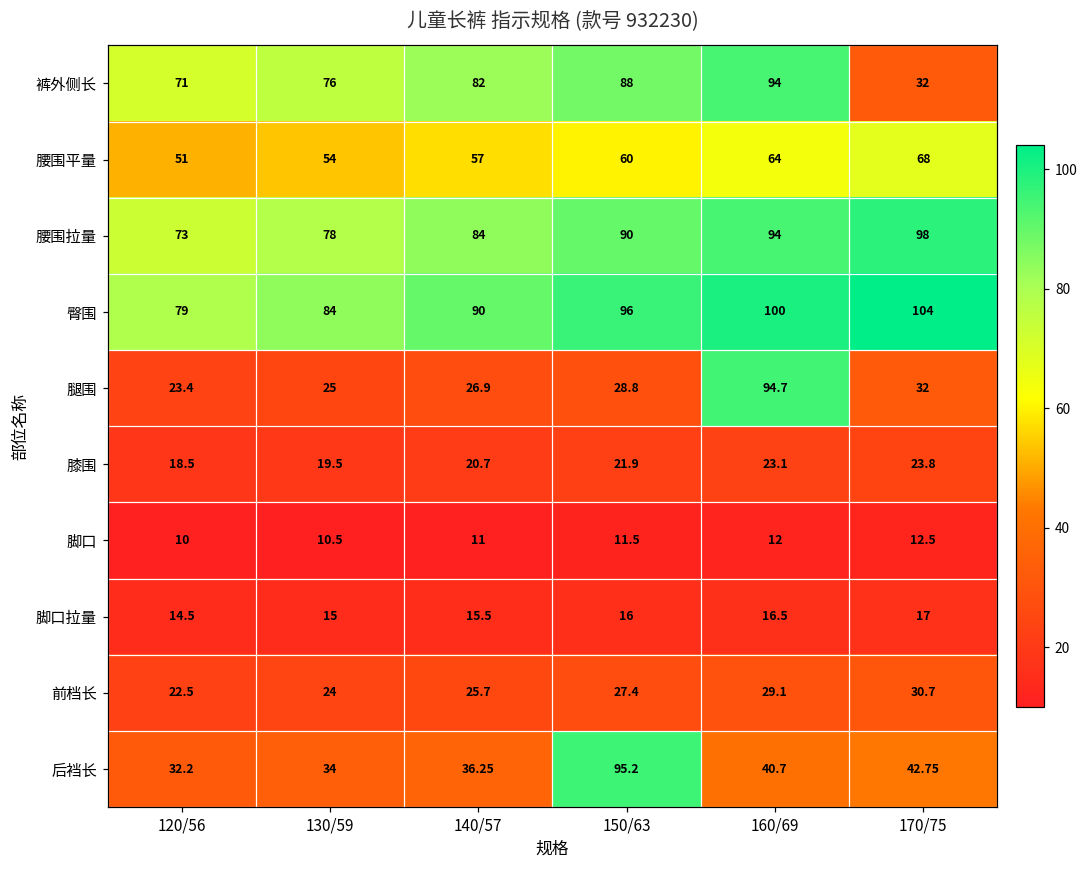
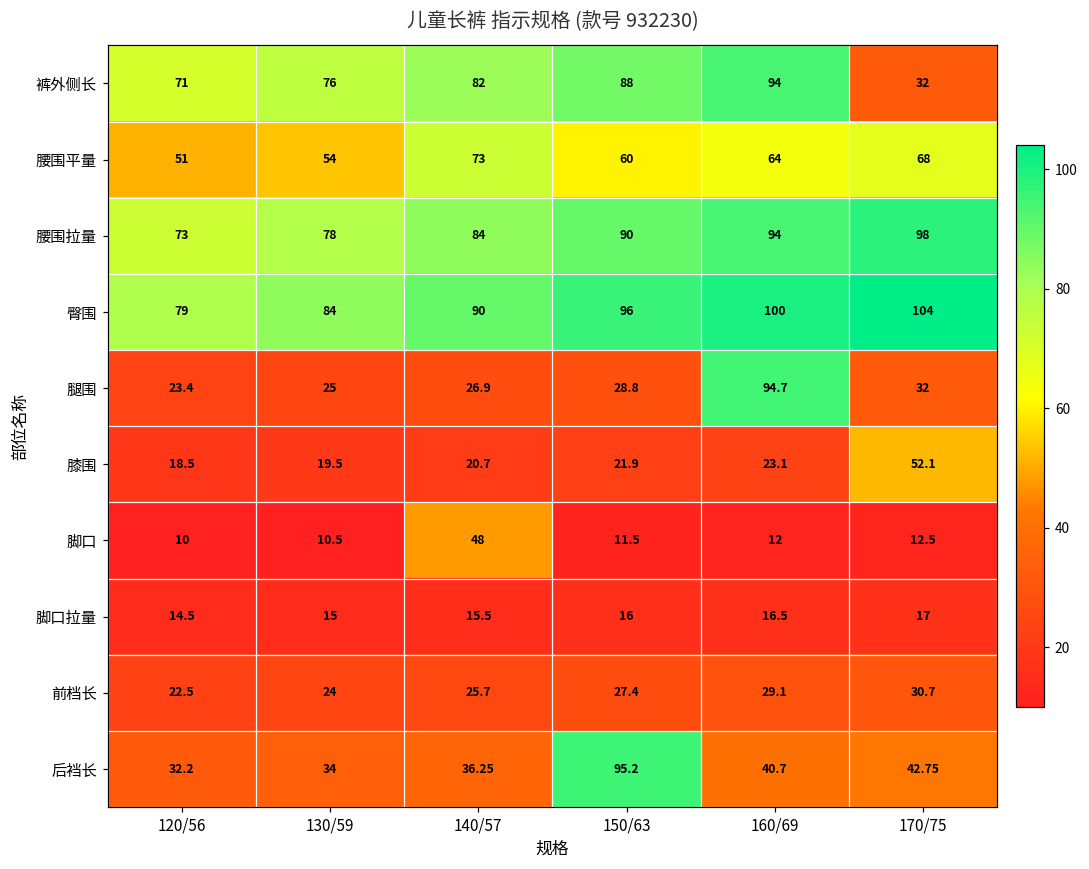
  {
    "裤外侧长": {
      "120/56": 71,
      "130/59": 76,
      "140/57": 82,
      "150/63": 88,
      "160/69": 94,
      "170/75": 32
    },
    "腰围平量": {
      "120/56": 51,
      "130/59": 54,
-     "140/57": 57,
+     "140/57": 73,
      "150/63": 60,
      "160/69": 64,
      "170/75": 68
    },
    "腰围拉量": {
      "120/56": 73,
      "130/59": 78,
      "140/57": 84,
      "150/63": 90,
      "160/69": 94,
      "170/75": 98
    },
    "臀围": {
      "120/56": 79,
      "130/59": 84,
      "140/57": 90,
      "150/63": 96,
      "160/69": 100,
      "170/75": 104
    },
    "腿围": {
      "120/56": 23.4,
      "130/59": 25,
      "140/57": 26.9,
      "150/63": 28.8,
      "160/69": 94.7,
      "170/75": 32
    },
    "膝围": {
      "120/56": 18.5,
      "130/59": 19.5,
      "140/57": 20.7,
      "150/63": 21.9,
      "160/69": 23.1,
-     "170/75": 23.8
+     "170/75": 52.1
    },
    "脚口": {
      "120/56": 10,
      "130/59": 10.5,
-     "140/57": 11,
+     "140/57": 48,
      "150/63": 11.5,
      "160/69": 12,
      "170/75": 12.5
    },
    "脚口拉量": {
      "120/56": 14.5,
      "130/59": 15,
      "140/57": 15.5,
      "150/63": 16,
      "160/69": 16.5,
      "170/75": 17
    },
    "前档长": {
      "120/56": 22.5,
      "130/59": 24,
      "140/57": 25.7,
      "150/63": 27.4,
      "160/69": 29.1,
      "170/75": 30.7
    },
    "后裆长": {
      "120/56": 32.2,
      "130/59": 34,
      "140/57": 36.25,
      "150/63": 95.2,
      "160/69": 40.7,
      "170/75": 42.75
    }
  }
